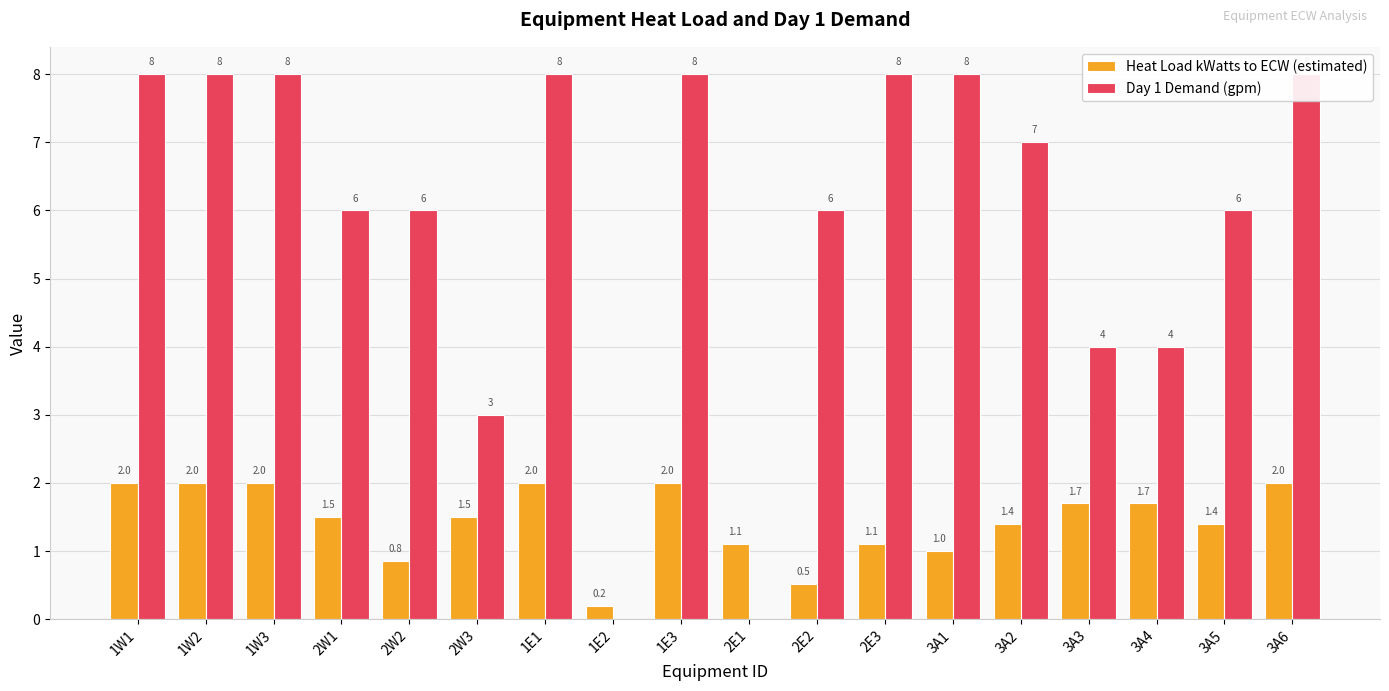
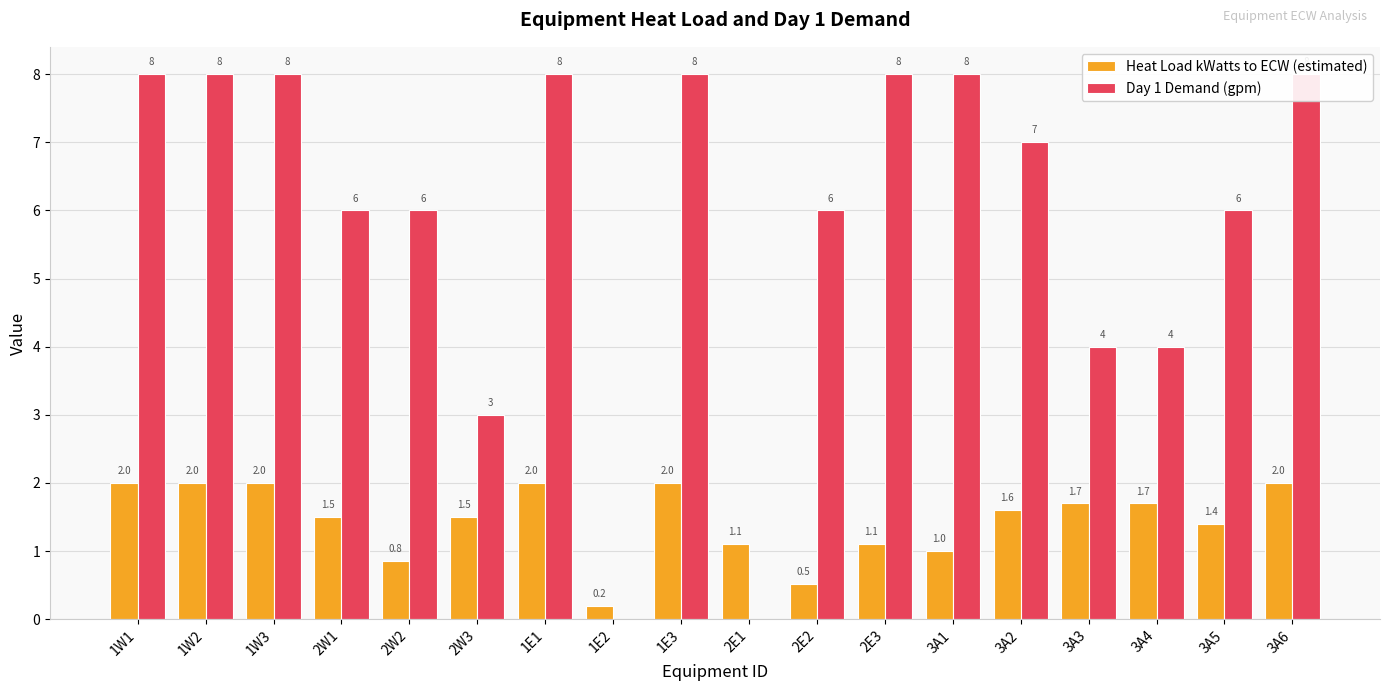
  {
    "Heat Load kWatts to ECW (estimated)": {
      "1W1": 2.0,
      "1W2": 2.0,
      "1W3": 2.0,
      "2W1": 1.5,
      "2W2": 0.8,
      "2W3": 1.5,
      "1E1": 2.0,
      "1E2": 0.2,
      "1E3": 2.0,
      "2E1": 1.1,
      "2E2": 0.5,
      "2E3": 1.1,
      "3A1": 1.0,
-     "3A2": 1.4,
+     "3A2": 1.6,
      "3A3": 1.7,
      "3A4": 1.7,
      "3A5": 1.4,
      "3A6": 2.0
    },
    "Day 1 Demand (gpm)": {
      "1W1": 8,
      "1W2": 8,
      "1W3": 8,
      "2W1": 6,
      "2W2": 6,
      "2W3": 3,
      "1E1": 8,
      "1E3": 8,
      "2E2": 6,
      "2E3": 8,
      "3A1": 8,
      "3A2": 7,
      "3A3": 4,
      "3A4": 4,
      "3A5": 6
    }
  }
